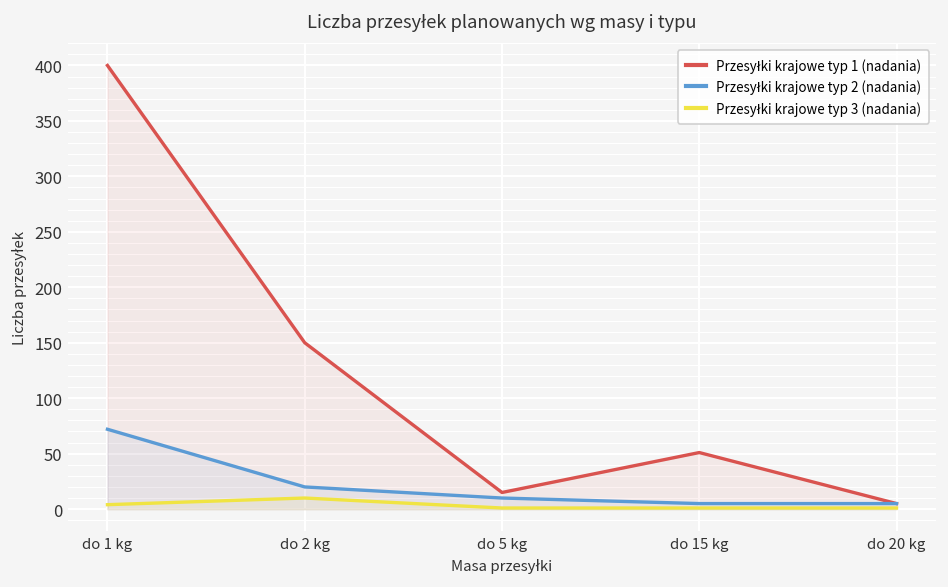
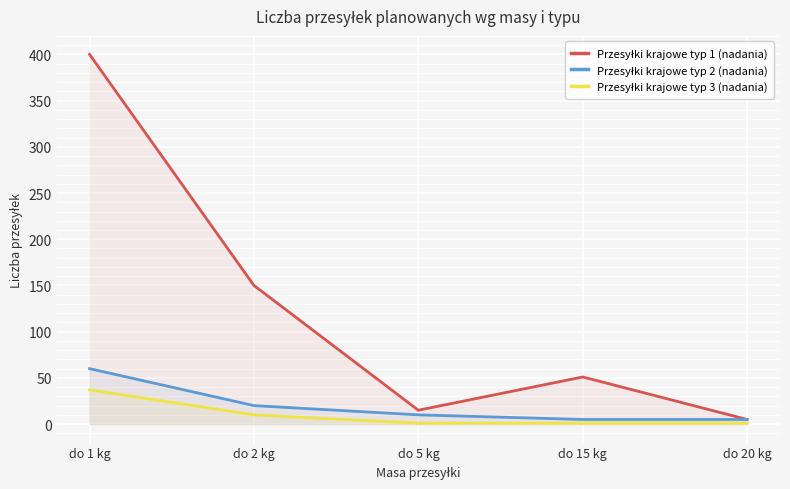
  {
    "Przesyłki krajowe typ 1 (nadania)": {
      "do 1 kg": 400,
      "do 2 kg": 150,
      "do 5 kg": 20,
      "do 15 kg": 50
    },
    "Przesyłki krajowe typ 2 (nadania)": {
-     "do 1 kg": 70,
+     "do 1 kg": 60,
      "do 2 kg": 20,
      "do 5 kg": 10,
      "do 15 kg": 10
    },
    "Przesyłki krajowe typ 3 (nadania)": {
-     "do 1 kg": 0,
+     "do 1 kg": 40,
      "do 2 kg": 10,
      "do 5 kg": 0,
      "do 15 kg": 0,
      "do 20 kg": 0
    }
  }
